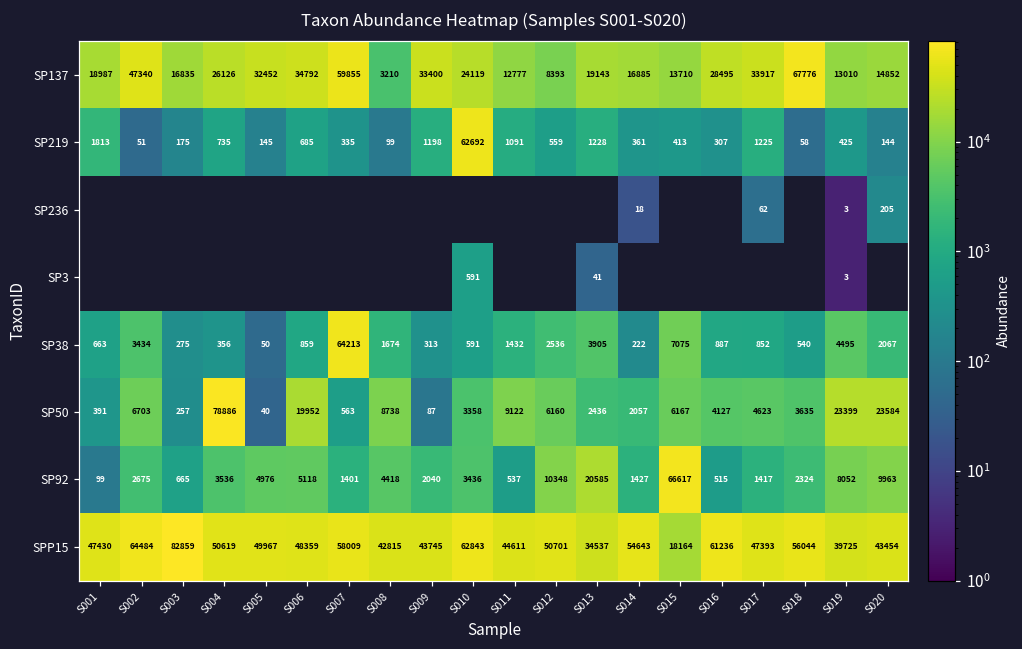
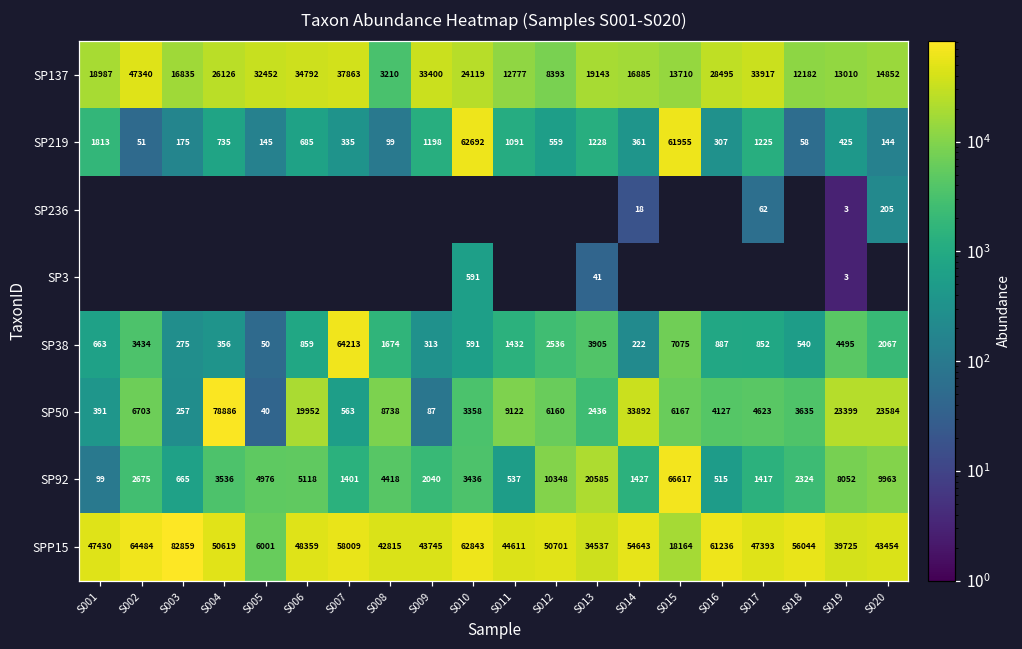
  {
    "SP137": {
      "S001": 18987,
      "S002": 47340,
      "S003": 16835,
      "S004": 26126,
      "S005": 32452,
      "S006": 34792,
-     "S007": 59855,
+     "S007": 37863,
      "S008": 3210,
      "S009": 33400,
      "S010": 24119,
      "S011": 12777,
      "S012": 8393,
      "S013": 19143,
      "S014": 16885,
      "S015": 13710,
      "S016": 28495,
      "S017": 33917,
-     "S018": 67776,
+     "S018": 12182,
      "S019": 13010,
      "S020": 14852
    },
    "SP219": {
      "S001": 1813,
      "S002": 51,
      "S003": 175,
      "S004": 735,
      "S005": 145,
      "S006": 685,
      "S007": 335,
      "S008": 99,
      "S009": 1198,
      "S010": 62692,
      "S011": 1091,
      "S012": 559,
      "S013": 1228,
      "S014": 361,
-     "S015": 413,
+     "S015": 61955,
      "S016": 307,
      "S017": 1225,
      "S018": 58,
      "S019": 425,
      "S020": 144
    },
    "SP236": {
      "S014": 18,
      "S017": 62,
      "S019": 3,
      "S020": 205
    },
    "SP3": {
      "S010": 591,
      "S013": 41,
      "S019": 3
    },
    "SP38": {
      "S001": 663,
      "S002": 3434,
      "S003": 275,
      "S004": 356,
      "S005": 50,
      "S006": 859,
      "S007": 64213,
      "S008": 1674,
      "S009": 313,
      "S010": 591,
      "S011": 1432,
      "S012": 2536,
      "S013": 3905,
      "S014": 222,
      "S015": 7075,
      "S016": 887,
      "S017": 852,
      "S018": 540,
      "S019": 4495,
      "S020": 2067
    },
    "SP50": {
      "S001": 391,
      "S002": 6703,
      "S003": 257,
      "S004": 78886,
      "S005": 40,
      "S006": 19952,
      "S007": 563,
      "S008": 8738,
      "S009": 87,
      "S010": 3358,
      "S011": 9122,
      "S012": 6160,
      "S013": 2436,
-     "S014": 2057,
+     "S014": 33892,
      "S015": 6167,
      "S016": 4127,
      "S017": 4623,
      "S018": 3635,
      "S019": 23399,
      "S020": 23584
    },
    "SP92": {
      "S001": 99,
      "S002": 2675,
      "S003": 665,
      "S004": 3536,
      "S005": 4976,
      "S006": 5118,
      "S007": 1401,
      "S008": 4418,
      "S009": 2040,
      "S010": 3436,
      "S011": 537,
      "S012": 10348,
      "S013": 20585,
      "S014": 1427,
      "S015": 66617,
      "S016": 515,
      "S017": 1417,
      "S018": 2324,
      "S019": 8052,
      "S020": 9963
    },
    "SPP15": {
      "S001": 47430,
      "S002": 64484,
      "S003": 82859,
      "S004": 50619,
-     "S005": 49967,
+     "S005": 6001,
      "S006": 48359,
      "S007": 58009,
      "S008": 42815,
      "S009": 43745,
      "S010": 62843,
      "S011": 44611,
      "S012": 50701,
      "S013": 34537,
      "S014": 54643,
      "S015": 18164,
      "S016": 61236,
      "S017": 47393,
      "S018": 56044,
      "S019": 39725,
      "S020": 43454
    }
  }
